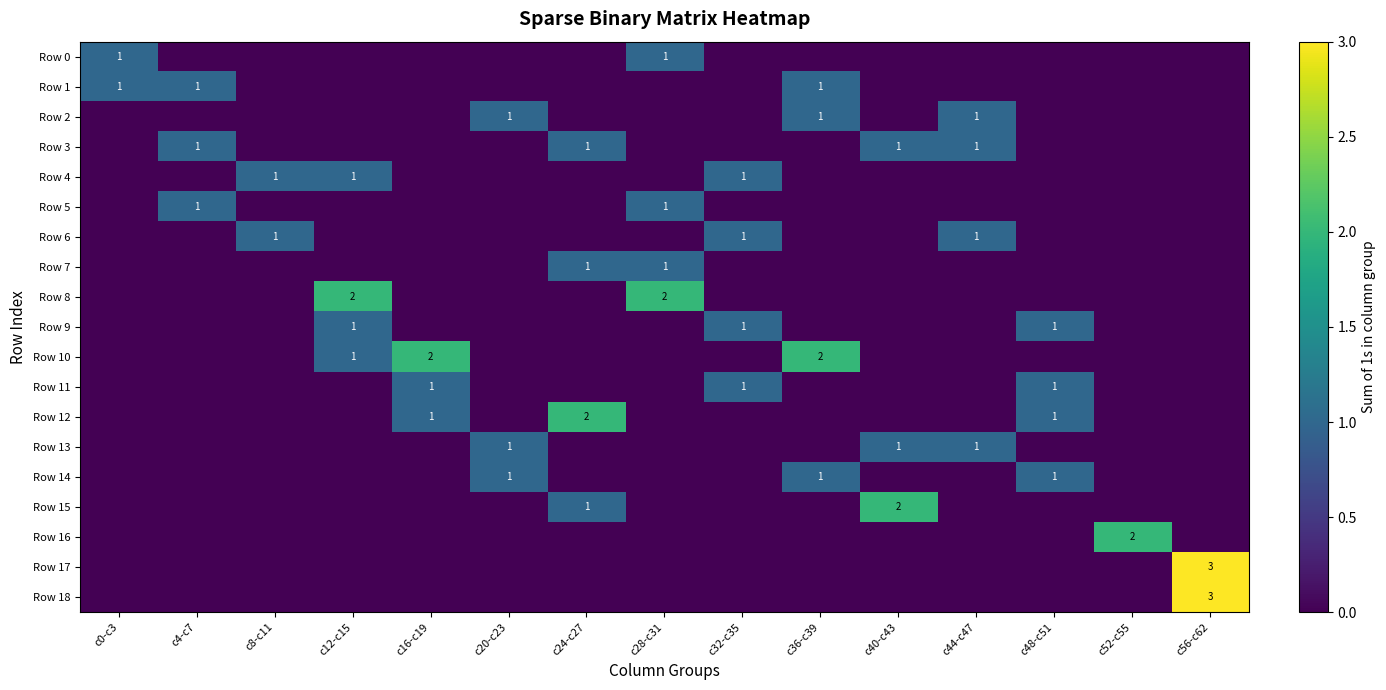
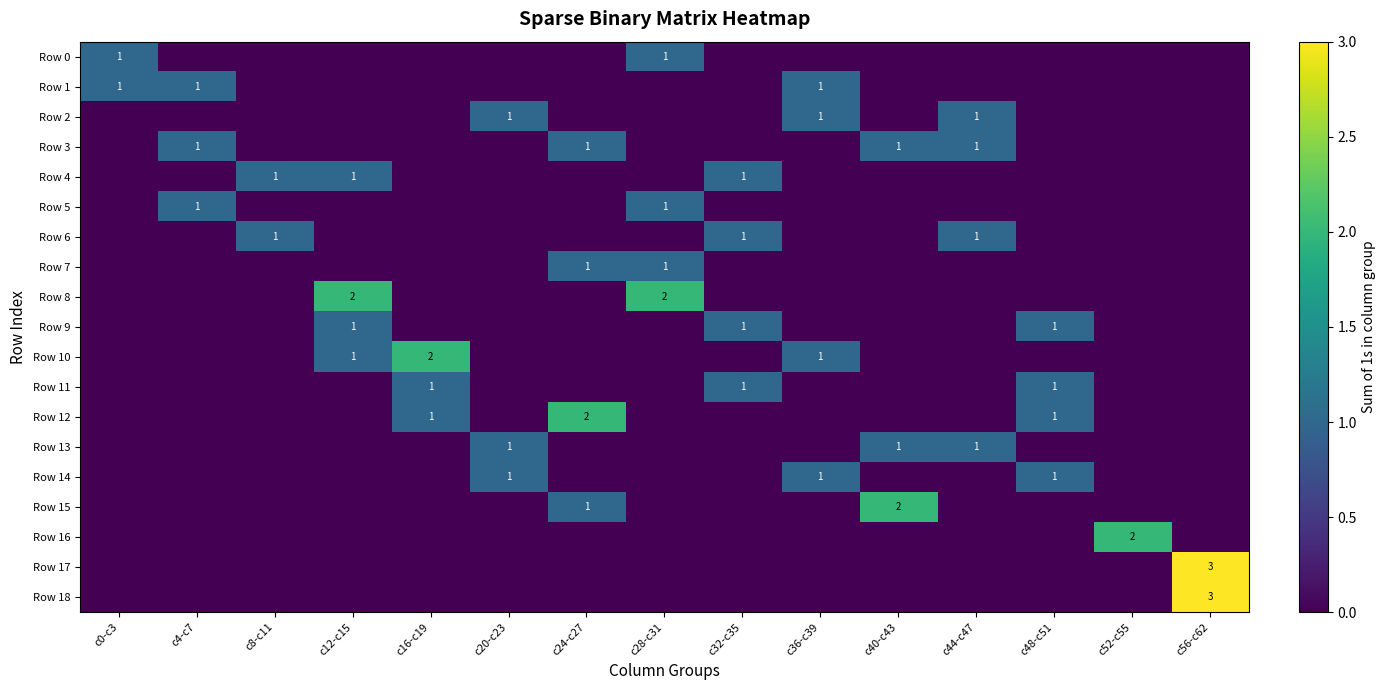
  {
    "Row 0": {
      "c0-c3": 1,
      "c28-c31": 1
    },
    "Row 1": {
      "c0-c3": 1,
      "c4-c7": 1,
      "c36-c39": 1
    },
    "Row 2": {
      "c20-c23": 1,
      "c36-c39": 1,
      "c44-c47": 1
    },
    "Row 3": {
      "c4-c7": 1,
      "c24-c27": 1,
      "c40-c43": 1,
      "c44-c47": 1
    },
    "Row 4": {
      "c8-c11": 1,
      "c12-c15": 1,
      "c32-c35": 1
    },
    "Row 5": {
      "c4-c7": 1,
      "c28-c31": 1
    },
    "Row 6": {
      "c8-c11": 1,
      "c32-c35": 1,
      "c44-c47": 1
    },
    "Row 7": {
      "c24-c27": 1,
      "c28-c31": 1
    },
    "Row 8": {
      "c12-c15": 2,
      "c28-c31": 2
    },
    "Row 9": {
      "c12-c15": 1,
      "c32-c35": 1,
      "c48-c51": 1
    },
    "Row 10": {
      "c12-c15": 1,
      "c16-c19": 2,
-     "c36-c39": 2
+     "c36-c39": 1
    },
    "Row 11": {
      "c16-c19": 1,
      "c32-c35": 1,
      "c48-c51": 1
    },
    "Row 12": {
      "c16-c19": 1,
      "c24-c27": 2,
      "c48-c51": 1
    },
    "Row 13": {
      "c20-c23": 1,
      "c40-c43": 1,
      "c44-c47": 1
    },
    "Row 14": {
      "c20-c23": 1,
      "c36-c39": 1,
      "c48-c51": 1
    },
    "Row 15": {
      "c24-c27": 1,
      "c40-c43": 2
    },
    "Row 16": {
      "c52-c55": 2
    },
    "Row 17": {
      "c56-c62": 3
    },
    "Row 18": {
      "c56-c62": 3
    }
  }
